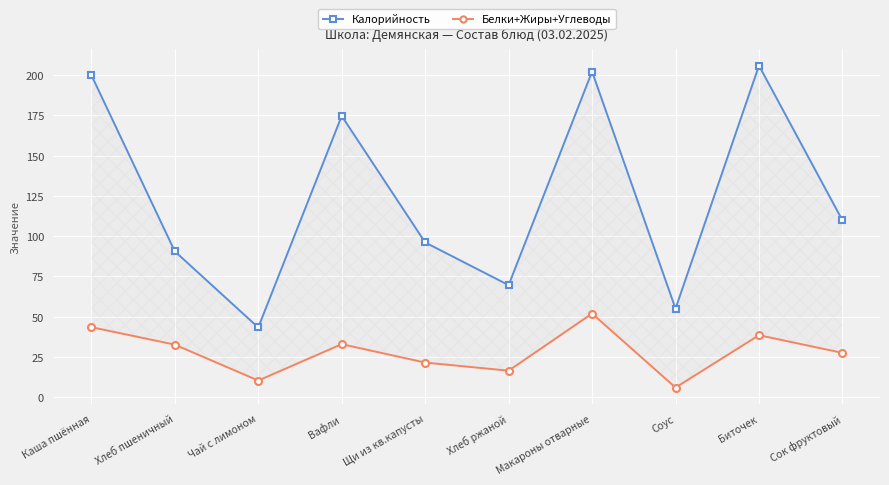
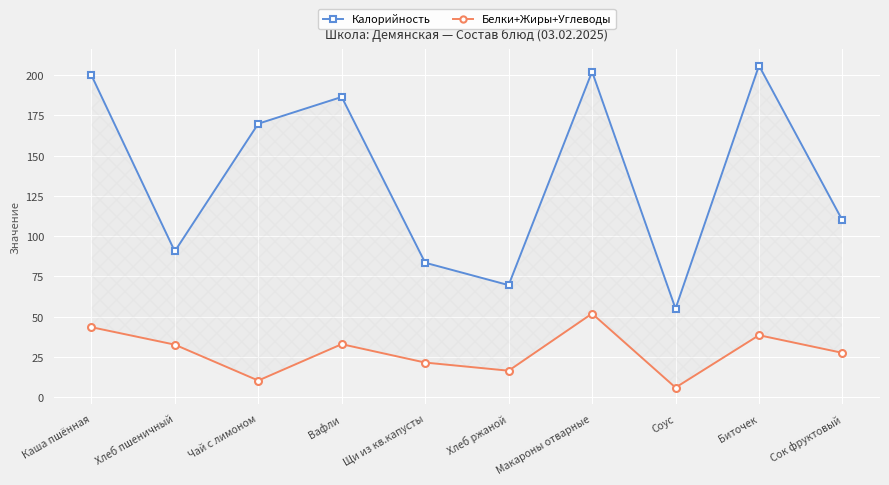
  {
    "Калорийность": {
      "Каша пшённая": 200,
      "Хлеб пшеничный": 91,
-     "Чай с лимоном": 43,
-     "Вафли": 175,
-     "Щи из кв.капусты": 96,
+     "Чай с лимоном": 170,
+     "Вафли": 186,
+     "Щи из кв.капусты": 84,
      "Хлеб ржаной": 70,
      "Макароны отварные": 202,
      "Соус": 55,
      "Биточек": 206,
      "Сок фруктовый": 110
    },
    "Белки+Жиры+Углеводы": {
      "Каша пшённая": 44,
      "Хлеб пшеничный": 33,
      "Чай с лимоном": 10,
      "Вафли": 33,
      "Щи из кв.капусты": 22,
      "Хлеб ржаной": 16,
      "Макароны отварные": 52,
      "Соус": 6,
      "Биточек": 39,
      "Сок фруктовый": 28
    }
  }
